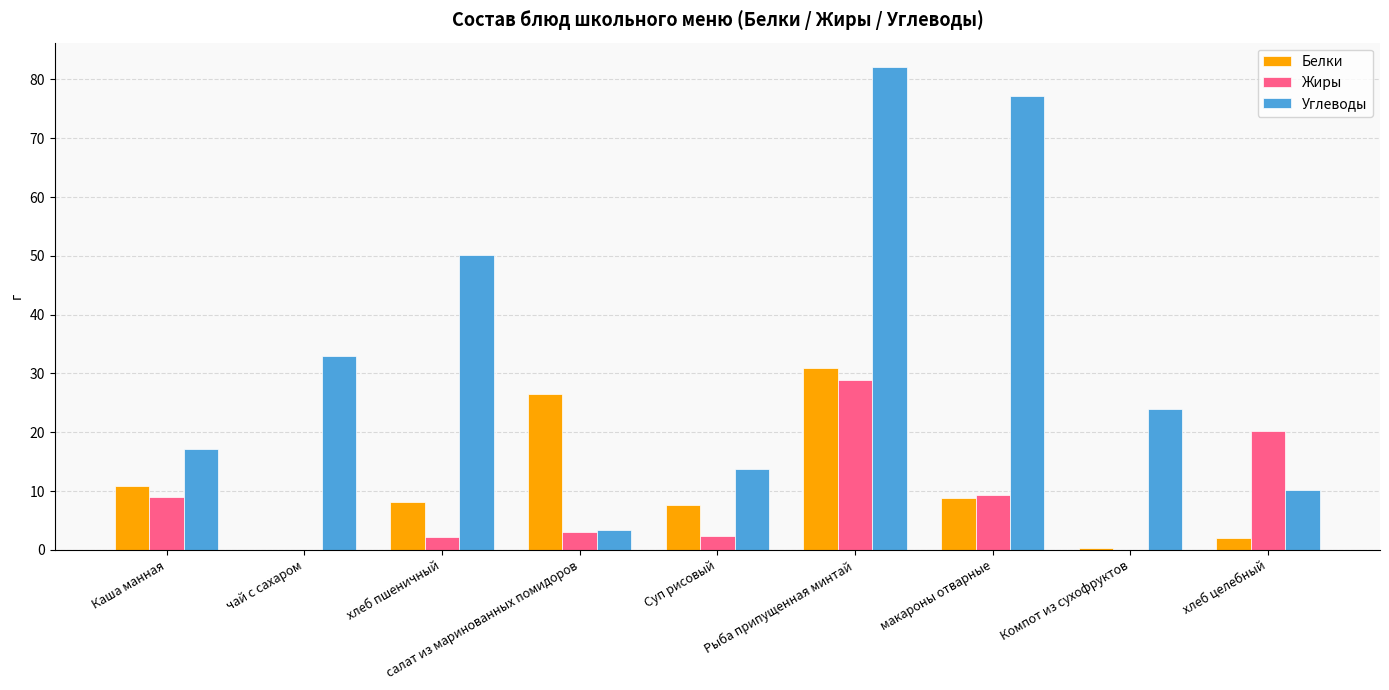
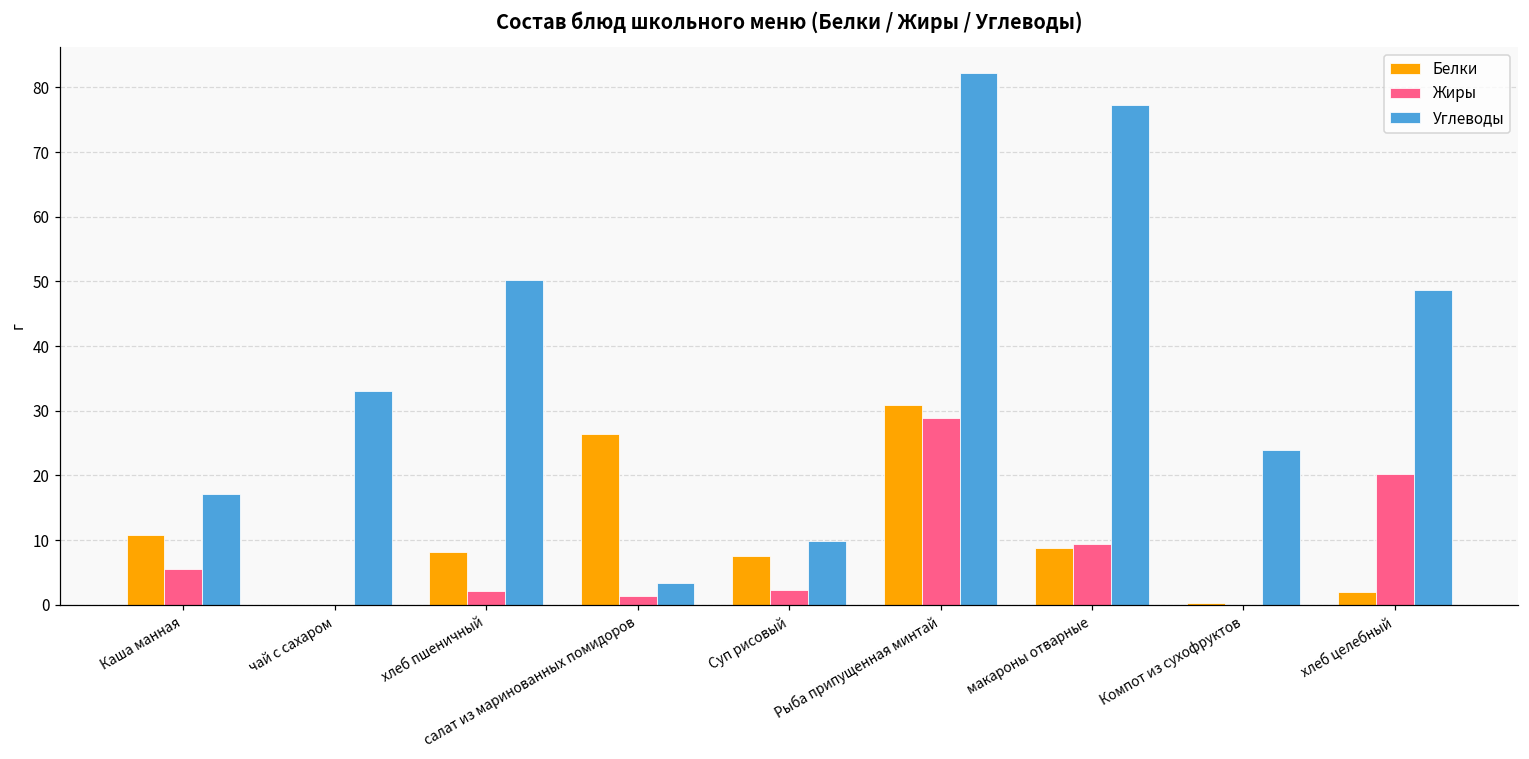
  {
    "Белки": {
      "Каша манная": 11,
      "чай с сахаром": 0,
      "хлеб пшеничный": 8,
      "салат из маринованных помидоров": 26,
      "Суп рисовый": 8,
      "Рыба припущенная минтай": 31,
      "макароны отварные": 9,
      "хлеб целебный": 2
    },
    "Жиры": {
-     "Каша манная": 9,
+     "Каша манная": 5,
      "чай с сахаром": 0,
      "хлеб пшеничный": 2,
-     "салат из маринованных помидоров": 3,
+     "салат из маринованных помидоров": 1,
      "Суп рисовый": 2,
      "Рыба припущенная минтай": 29,
      "макароны отварные": 9,
      "Компот из сухофруктов": 0,
      "хлеб целебный": 20
    },
    "Углеводы": {
      "Каша манная": 17,
      "чай с сахаром": 33,
      "хлеб пшеничный": 50,
      "салат из маринованных помидоров": 3,
-     "Суп рисовый": 14,
+     "Суп рисовый": 10,
      "Рыба припущенная минтай": 82,
      "макароны отварные": 77,
      "Компот из сухофруктов": 24,
-     "хлеб целебный": 10
+     "хлеб целебный": 49
    }
  }
